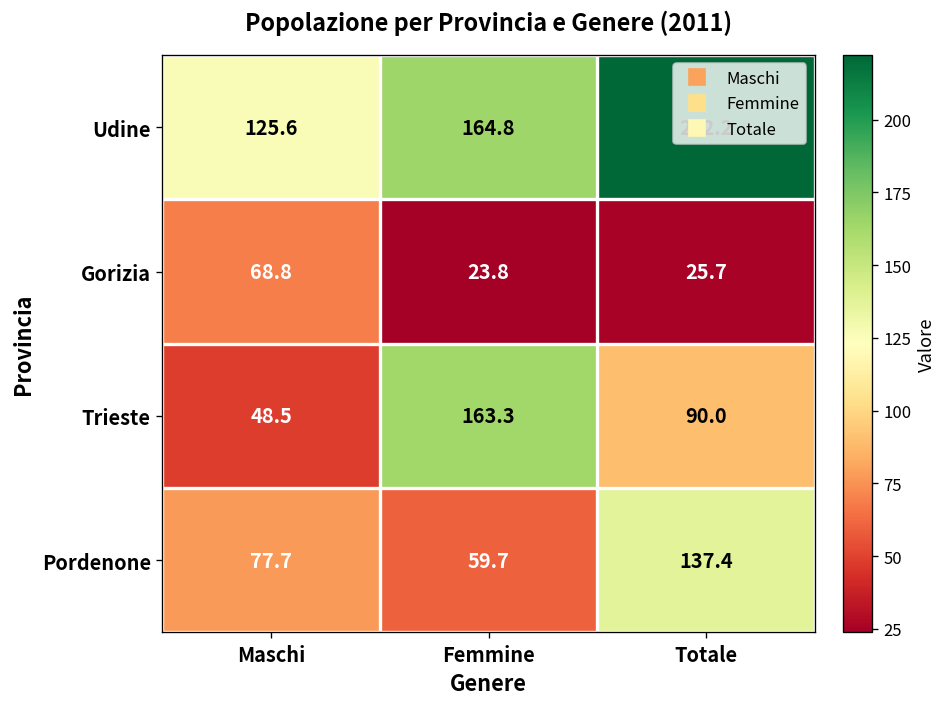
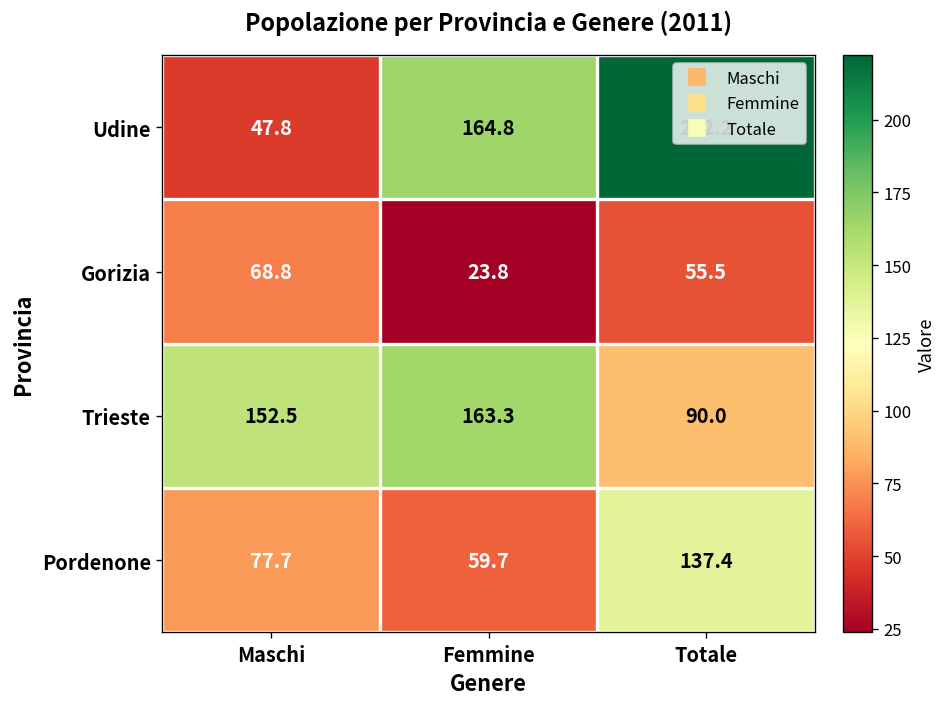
  {
    "Udine": {
-     "Maschi": 125.6,
+     "Maschi": 47.8,
      "Femmine": 164.8
    },
    "Gorizia": {
      "Maschi": 68.8,
      "Femmine": 23.8,
-     "Totale": 25.7
+     "Totale": 55.5
    },
    "Trieste": {
-     "Maschi": 48.5,
+     "Maschi": 152.5,
      "Femmine": 163.3,
      "Totale": 90.0
    },
    "Pordenone": {
      "Maschi": 77.7,
      "Femmine": 59.7,
      "Totale": 137.4
    }
  }
